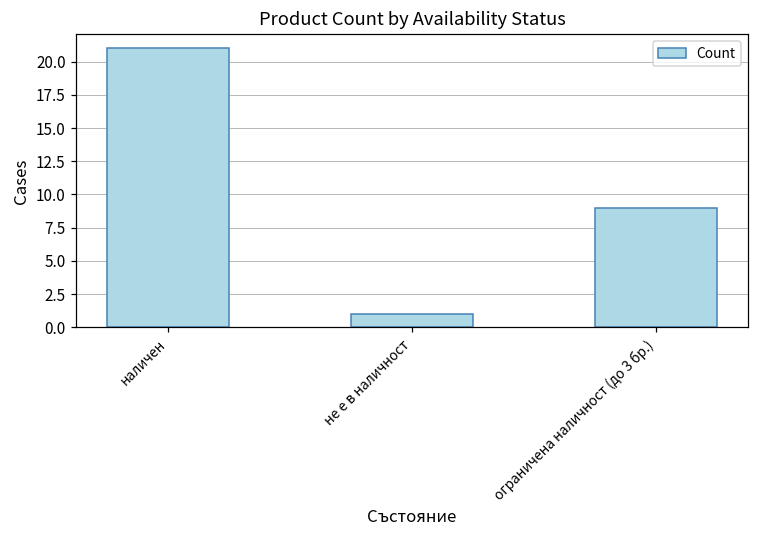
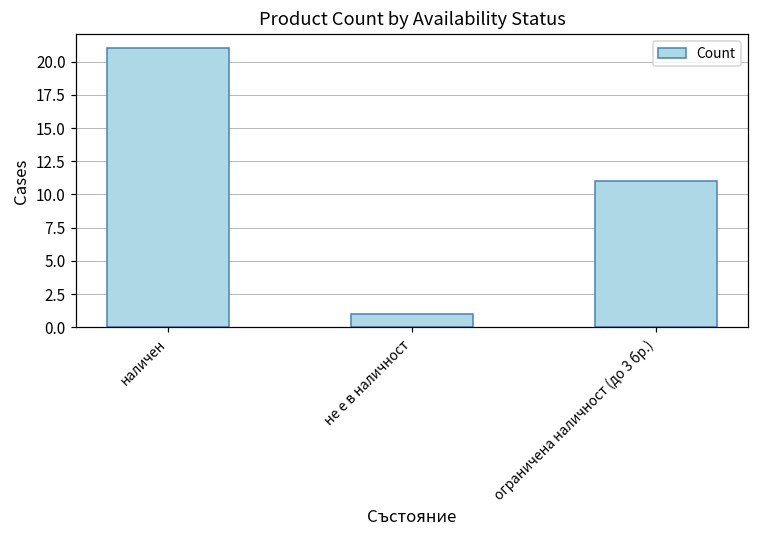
  {
    "наличен": 21,
    "не е в наличност": 1,
-   "ограничена наличност (до 3 бр.)": 9
+   "ограничена наличност (до 3 бр.)": 11
  }
